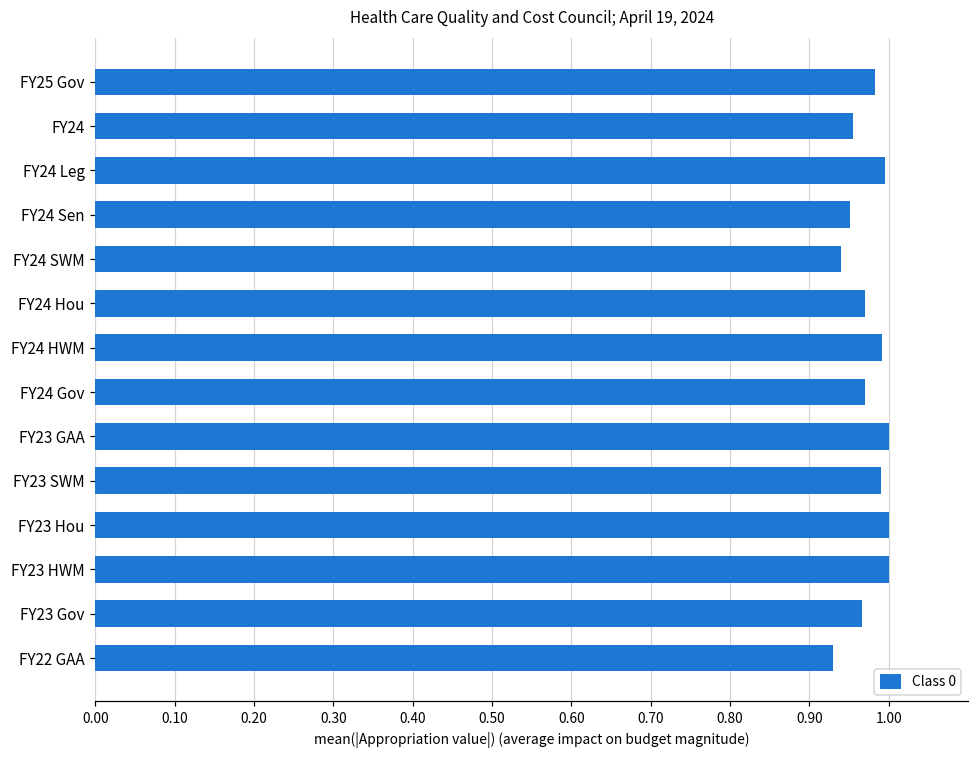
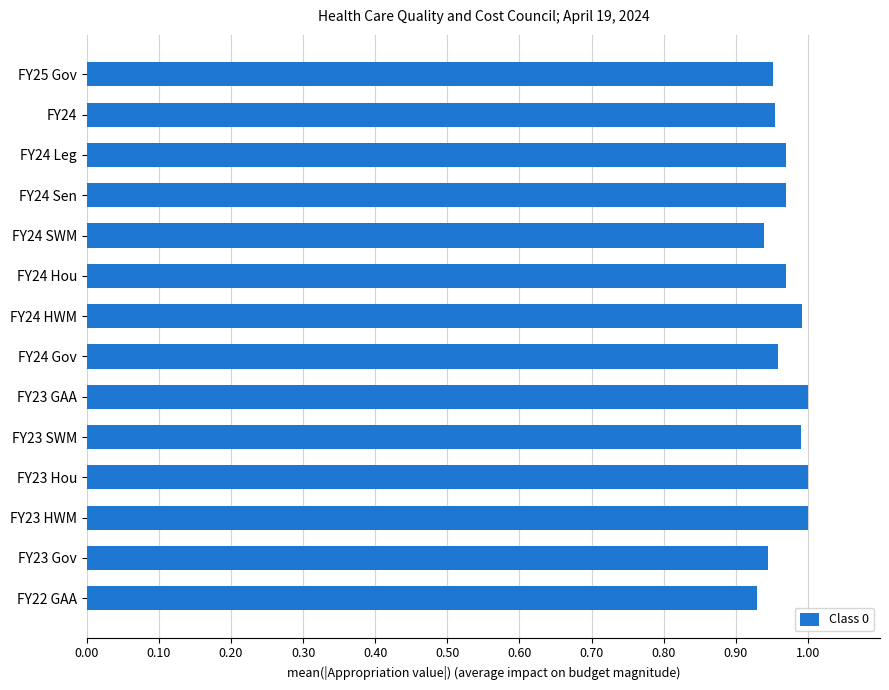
  {
-   "FY25 Gov": 0.98,
+   "FY25 Gov": 0.95,
    "FY24": 0.95,
-   "FY24 Leg": 1.00,
-   "FY24 Sen": 0.95,
+   "FY24 Leg": 0.97,
+   "FY24 Sen": 0.97,
    "FY24 SWM": 0.94,
    "FY24 Hou": 0.97,
    "FY24 HWM": 0.99,
-   "FY24 Gov": 0.97,
+   "FY24 Gov": 0.96,
    "FY23 GAA": 1.00,
    "FY23 SWM": 0.99,
    "FY23 Hou": 1.00,
    "FY23 HWM": 1.00,
-   "FY23 Gov": 0.97,
+   "FY23 Gov": 0.95,
    "FY22 GAA": 0.93
  }
